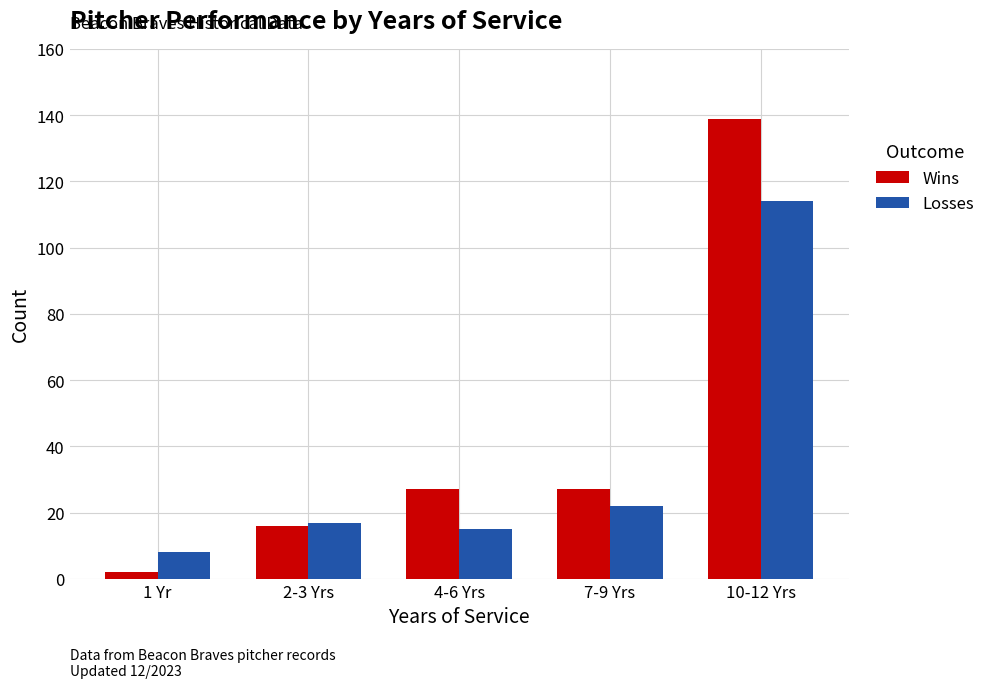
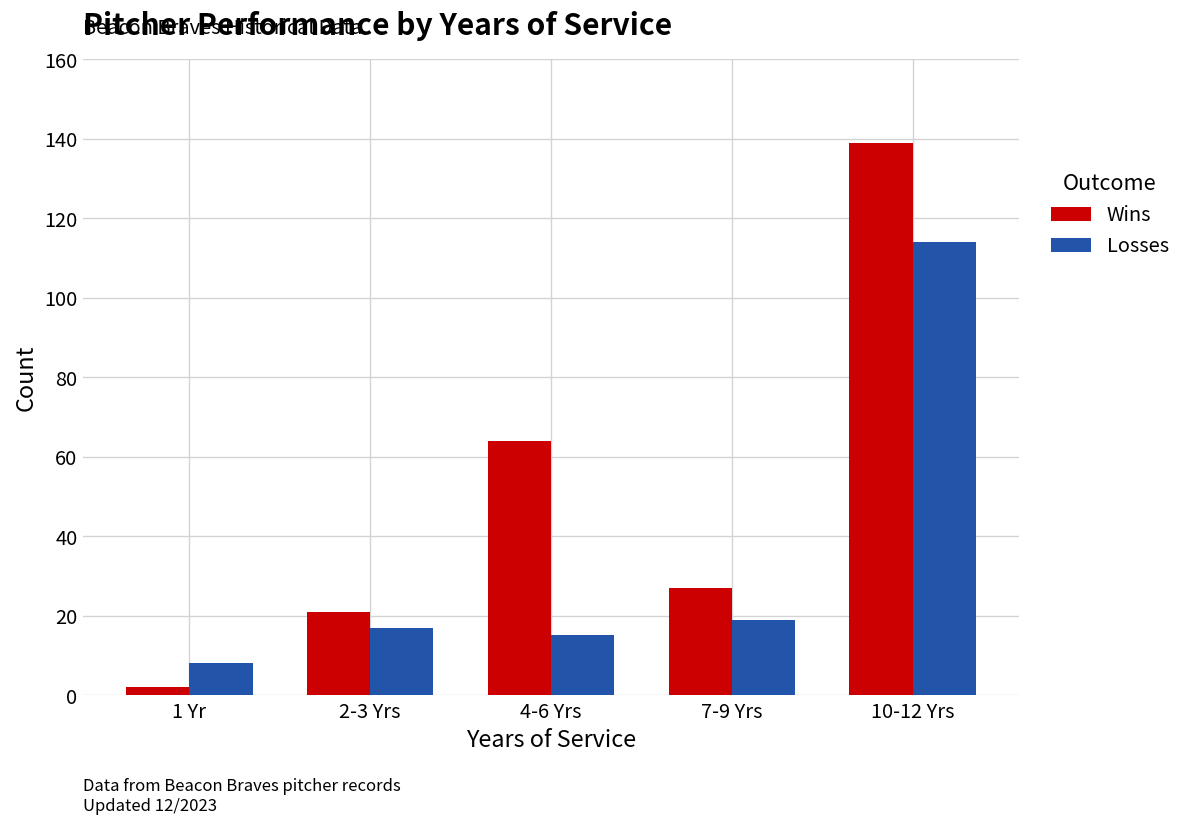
  {
    "Wins": {
      "1 Yr": 2,
-     "2-3 Yrs": 16,
-     "4-6 Yrs": 27,
+     "2-3 Yrs": 21,
+     "4-6 Yrs": 64,
      "7-9 Yrs": 27,
      "10-12 Yrs": 139
    },
    "Losses": {
      "1 Yr": 8,
      "2-3 Yrs": 17,
      "4-6 Yrs": 15,
-     "7-9 Yrs": 22,
+     "7-9 Yrs": 19,
      "10-12 Yrs": 114
    }
  }
